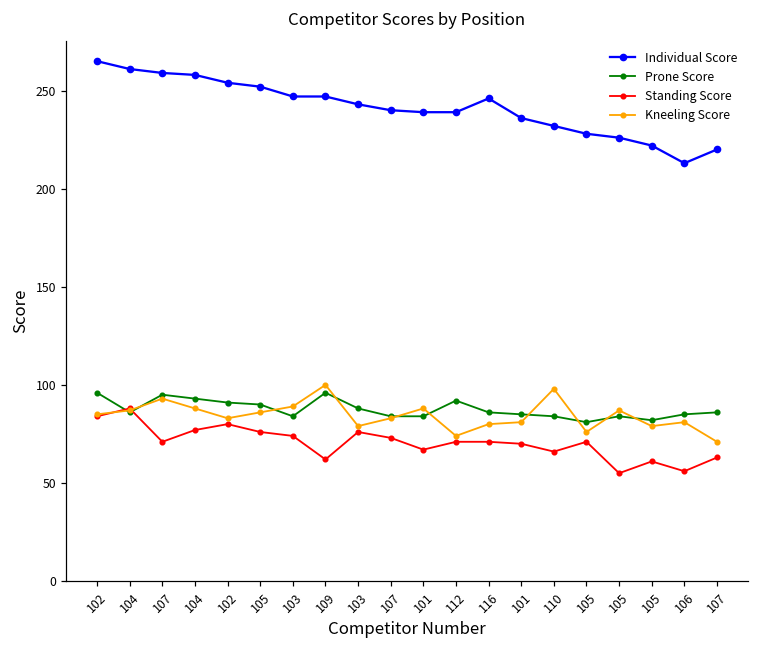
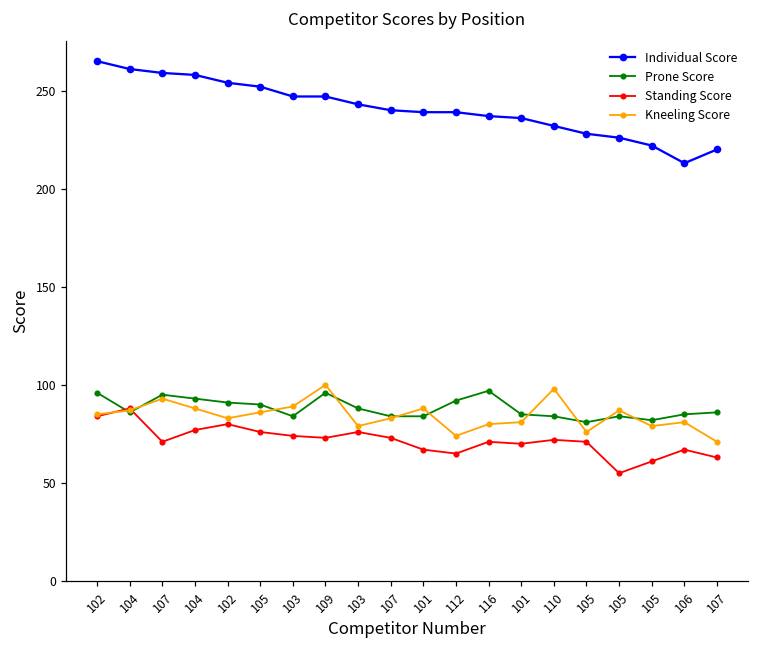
  {
    "Individual Score": {
      "109": 247,
      "112": 239,
-     "116": 246,
+     "116": 237,
      "110": 232,
      "106": 213
    },
    "Prone Score": {
      "109": 96,
      "112": 92,
-     "116": 86,
+     "116": 97,
      "110": 84,
      "106": 85
    },
    "Standing Score": {
-     "109": 62,
-     "112": 71,
+     "109": 73,
+     "112": 65,
      "116": 71,
-     "110": 66,
-     "106": 56
+     "110": 72,
+     "106": 67
    },
    "Kneeling Score": {
      "109": 100,
      "112": 74,
      "116": 80,
      "110": 98,
      "106": 81
    }
  }
